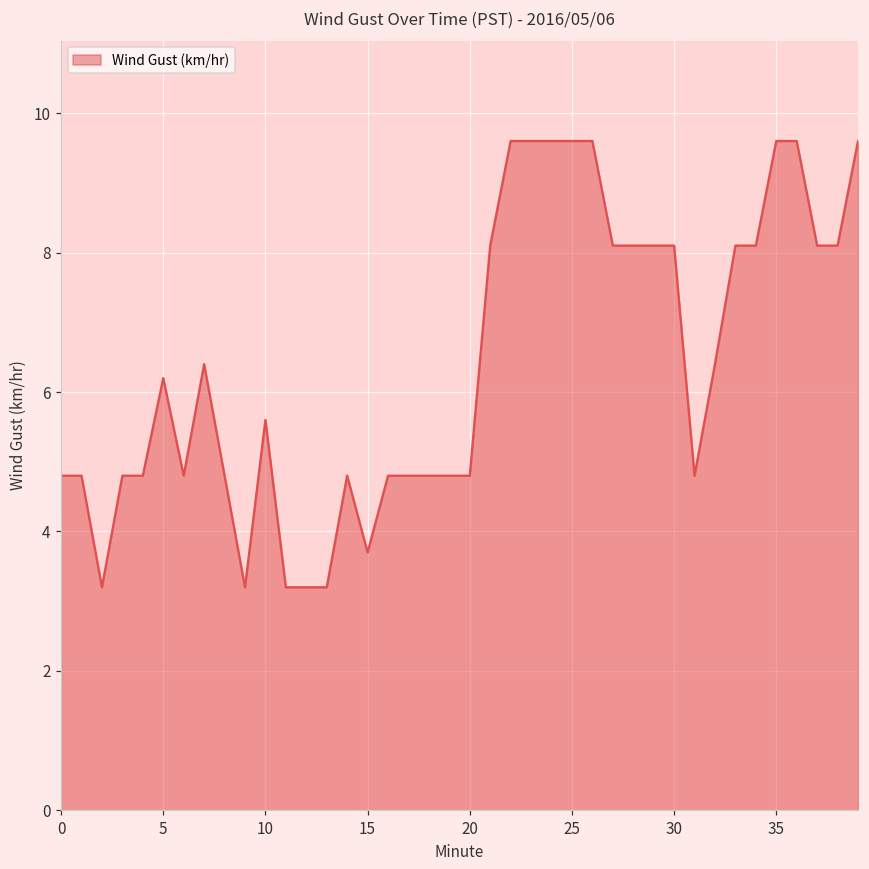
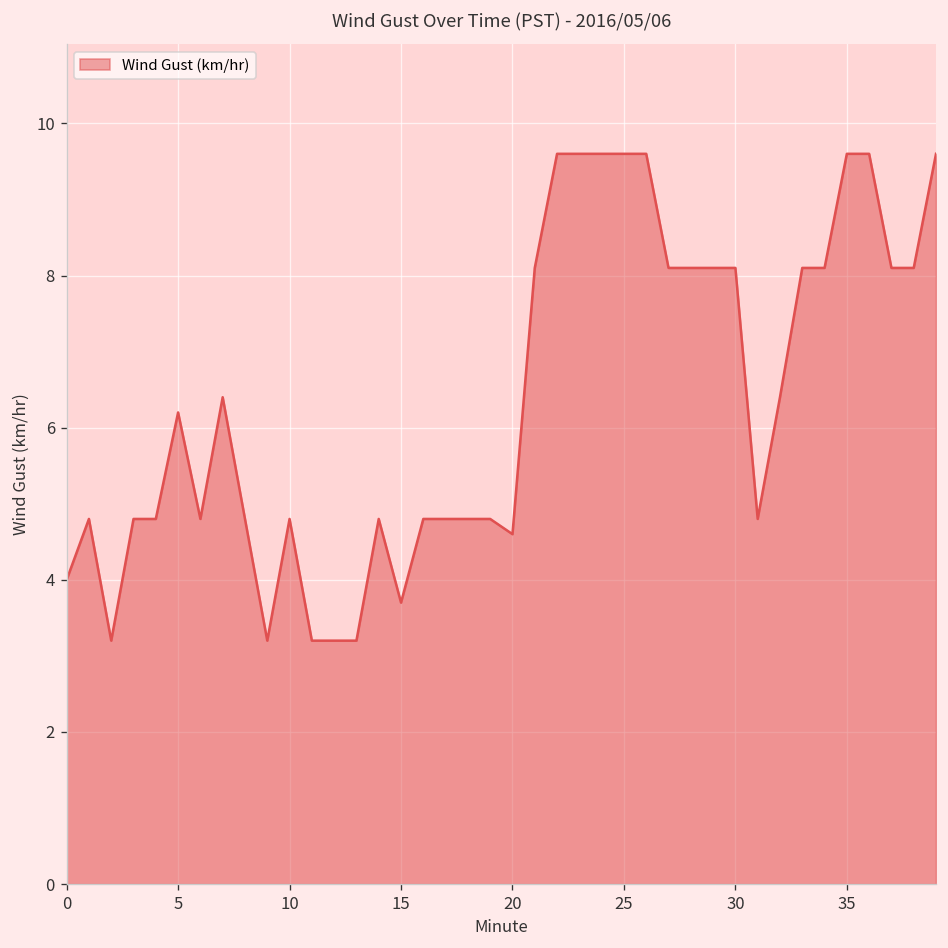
  {
-   "0": 4.8,
+   "0": 4.0,
    "5": 6.2,
-   "10": 5.6,
+   "10": 4.8,
    "15": 3.7,
-   "20": 4.8,
+   "20": 4.6,
    "25": 9.6,
    "30": 8.1,
    "35": 9.6
  }
